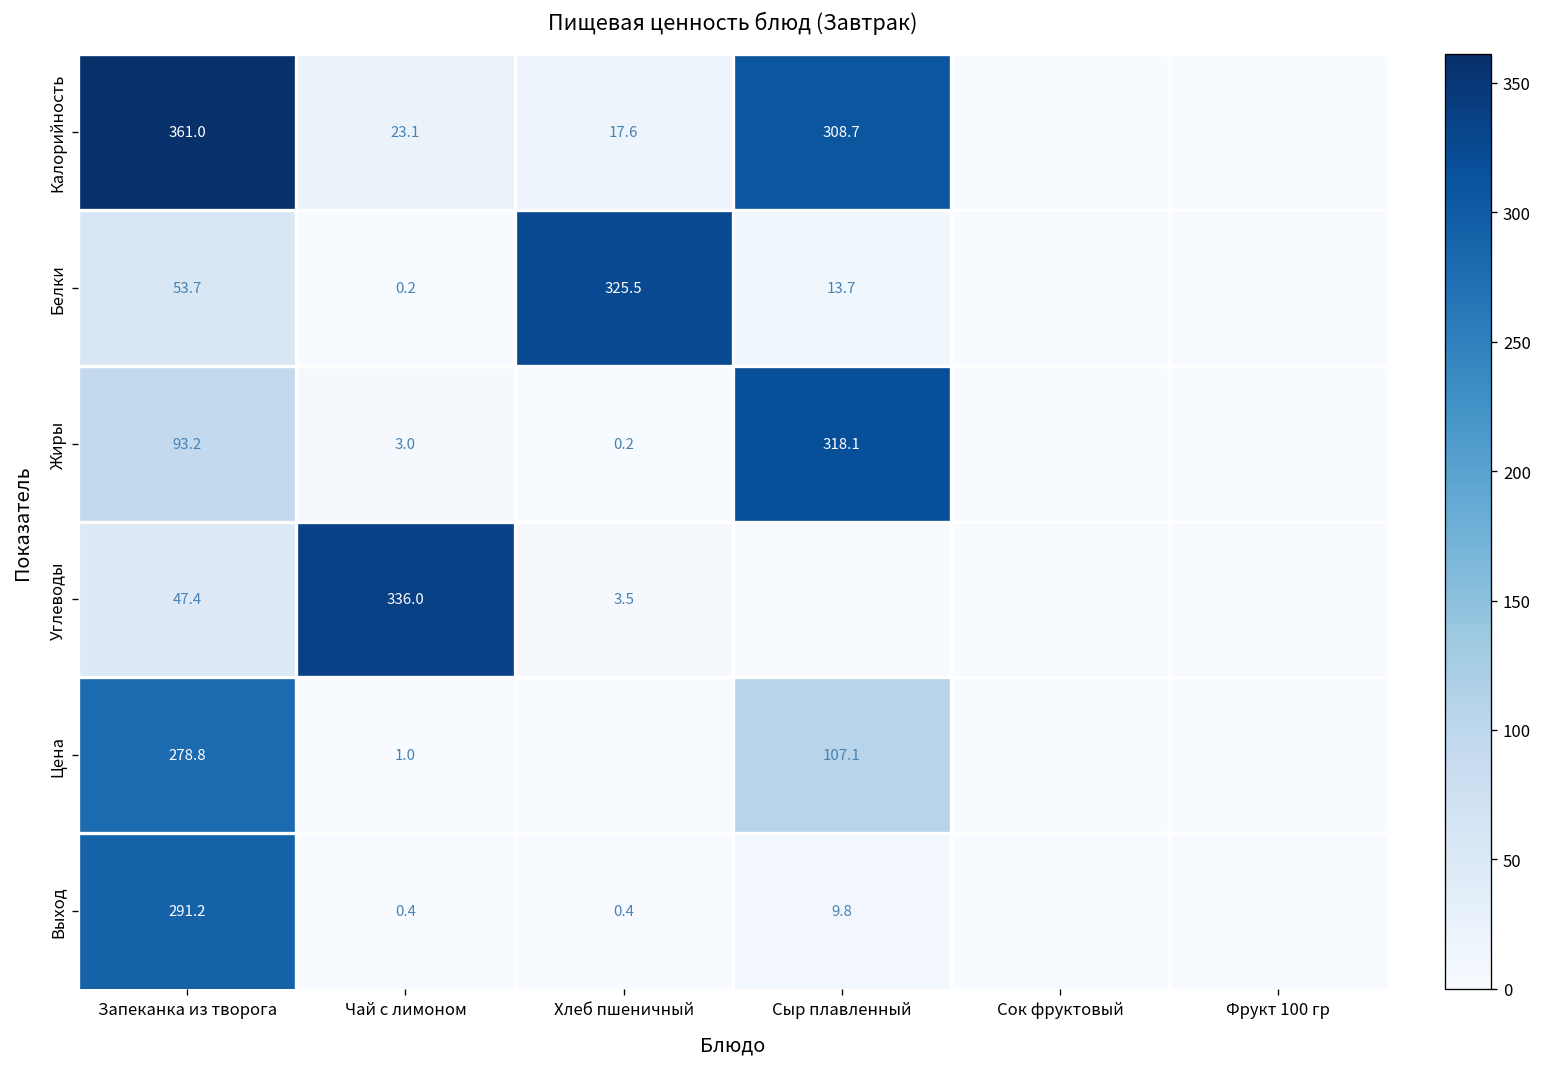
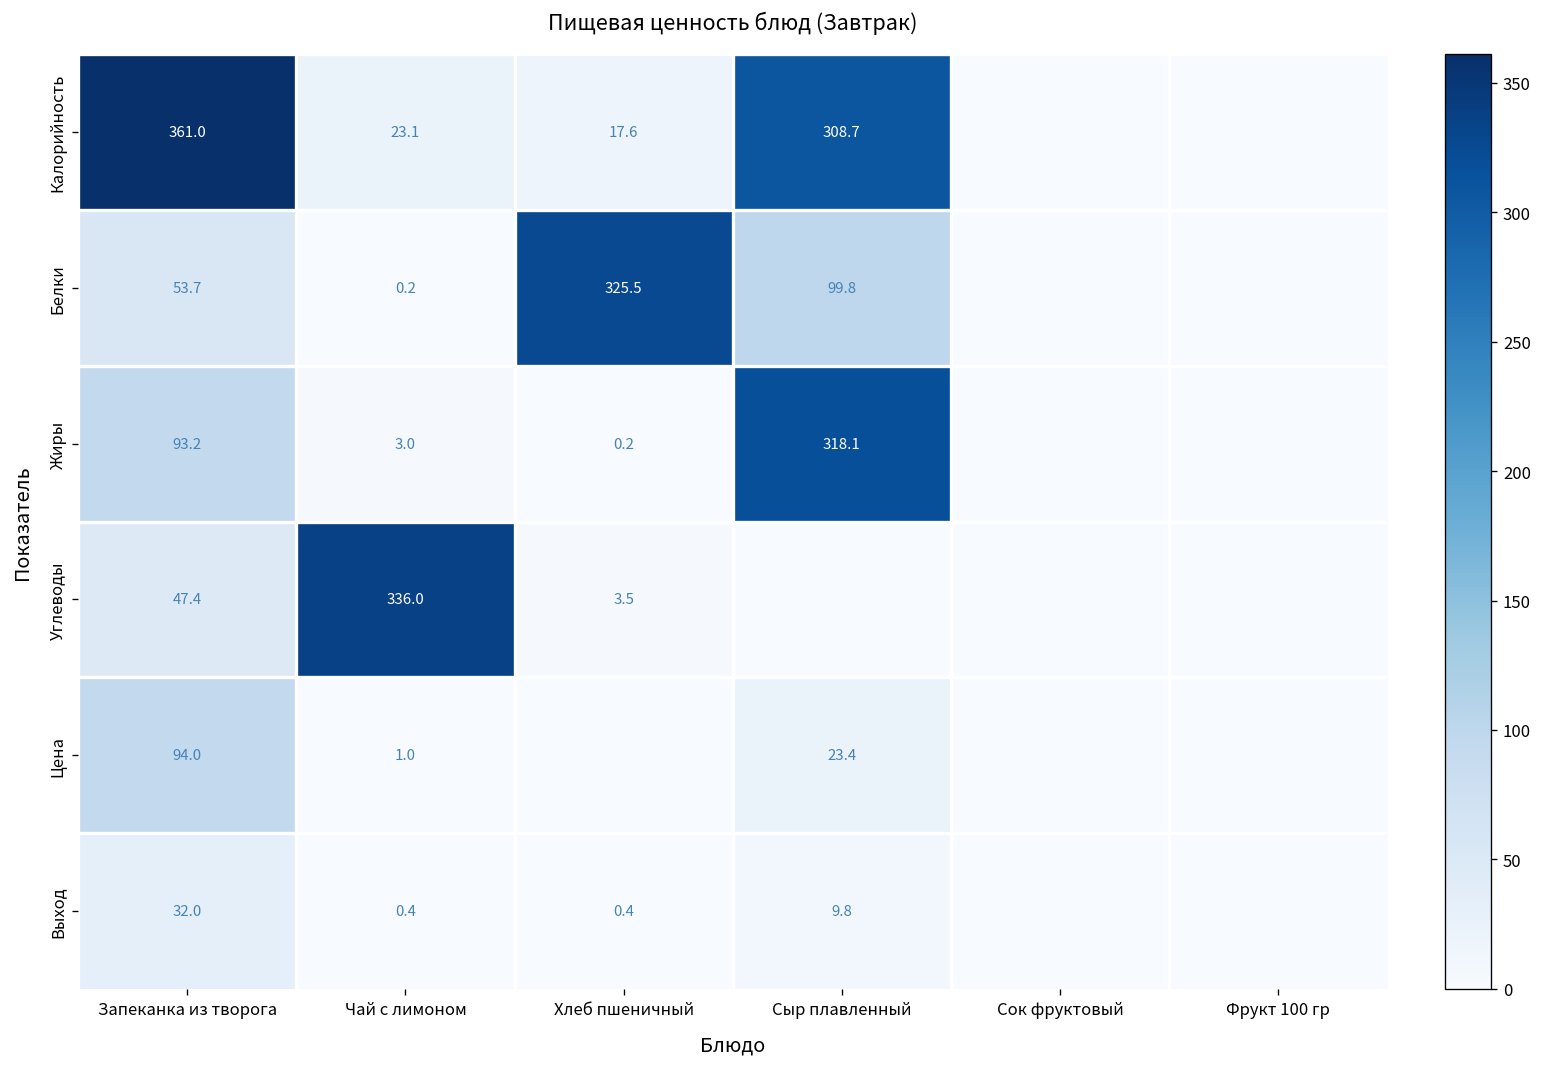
  {
    "Калорийность": {
      "Запеканка из творога": 361.0,
      "Чай с лимоном": 23.1,
      "Хлеб пшеничный": 17.6,
      "Сыр плавленный": 308.7
    },
    "Белки": {
      "Запеканка из творога": 53.7,
      "Чай с лимоном": 0.2,
      "Хлеб пшеничный": 325.5,
-     "Сыр плавленный": 13.7
+     "Сыр плавленный": 99.8
    },
    "Жиры": {
      "Запеканка из творога": 93.2,
      "Чай с лимоном": 3.0,
      "Хлеб пшеничный": 0.2,
      "Сыр плавленный": 318.1
    },
    "Углеводы": {
      "Запеканка из творога": 47.4,
      "Чай с лимоном": 336.0,
      "Хлеб пшеничный": 3.5
    },
    "Цена": {
-     "Запеканка из творога": 278.8,
+     "Запеканка из творога": 94.0,
      "Чай с лимоном": 1.0,
-     "Сыр плавленный": 107.1
+     "Сыр плавленный": 23.4
    },
    "Выход": {
-     "Запеканка из творога": 291.2,
+     "Запеканка из творога": 32.0,
      "Чай с лимоном": 0.4,
      "Хлеб пшеничный": 0.4,
      "Сыр плавленный": 9.8
    }
  }
